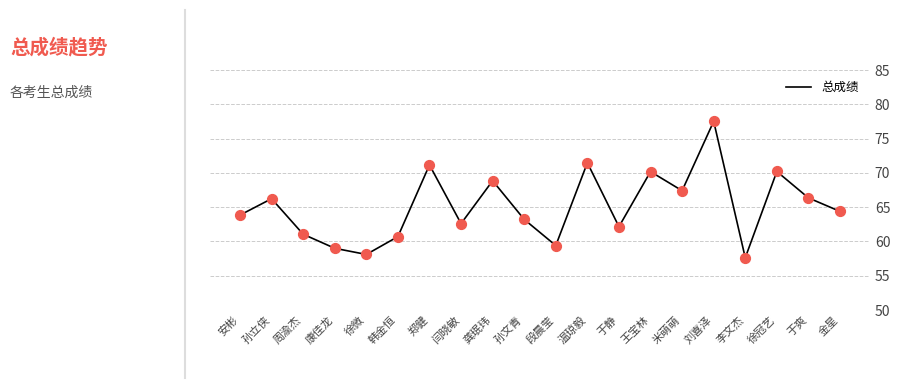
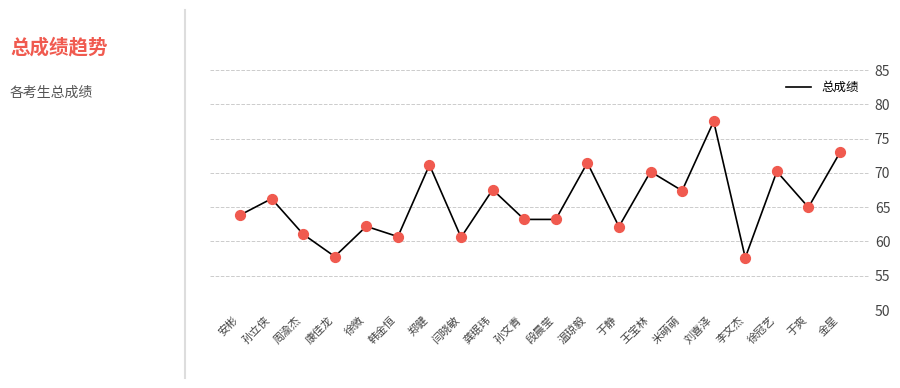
  {
    "安彬": 64,
    "孙立侠": 66,
    "周渝杰": 61,
-   "康佳龙": 59,
-   "徐微": 58,
+   "康佳龙": 58,
+   "徐微": 62,
    "韩金恒": 61,
    "郑健": 71,
-   "闫晓敏": 63,
-   "龚珉玮": 69,
+   "闫晓敏": 61,
+   "龚珉玮": 68,
    "孙文青": 63,
-   "段晨莹": 59,
+   "段晨莹": 63,
    "温琼毅": 71,
    "于静": 62,
    "王宝林": 70,
    "米萌萌": 67,
    "刘喜泽": 78,
    "李文杰": 58,
    "徐冠艺": 70,
-   "于爽": 66,
-   "金星": 64
+   "于爽": 65,
+   "金星": 73
  }
